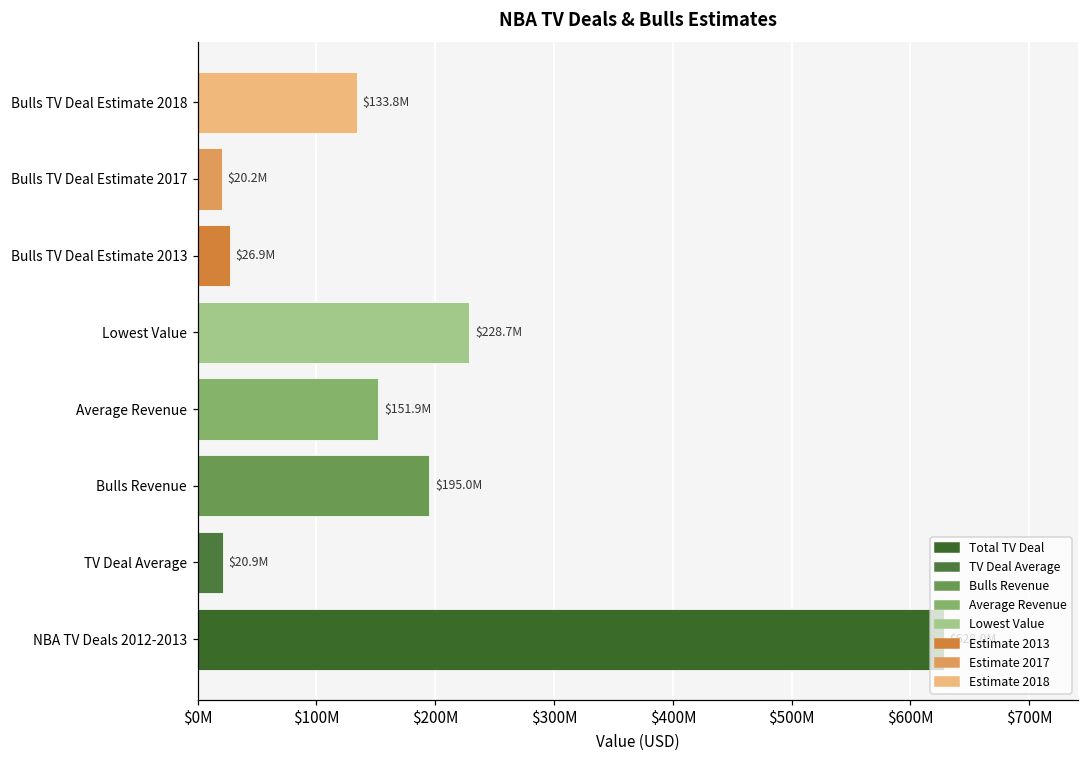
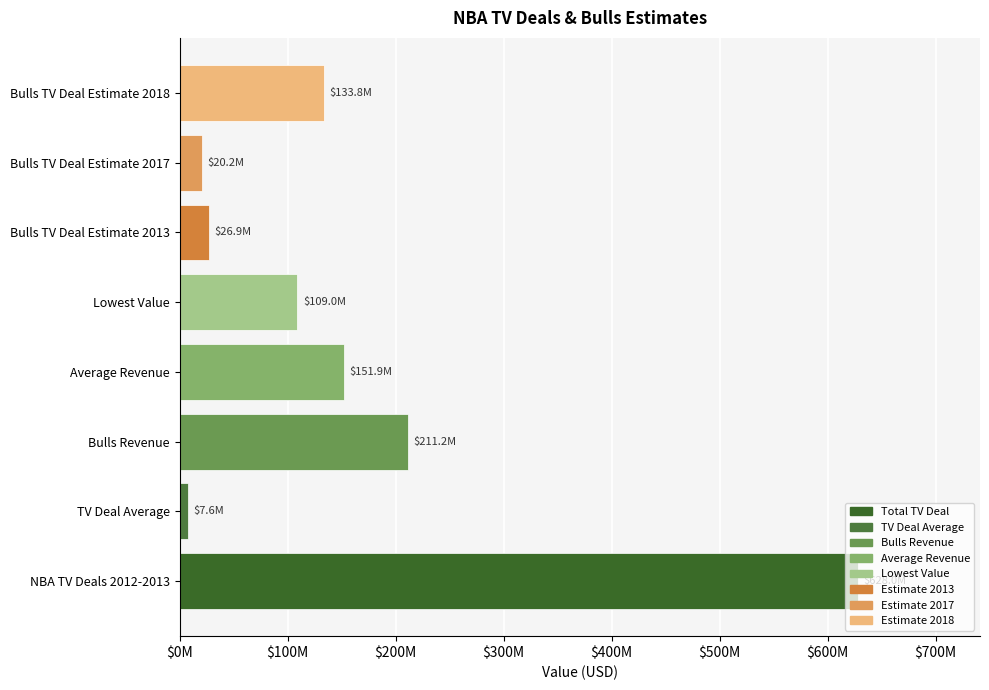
  {
    "Bulls TV Deal Estimate 2018": "$133.8M",
    "Bulls TV Deal Estimate 2017": "$20.2M",
    "Bulls TV Deal Estimate 2013": "$26.9M",
-   "Lowest Value": "$228.7M",
+   "Lowest Value": "$109.0M",
    "Average Revenue": "$151.9M",
-   "Bulls Revenue": "$195.0M",
-   "TV Deal Average": "$20.9M"
+   "Bulls Revenue": "$211.2M",
+   "TV Deal Average": "$7.6M"
  }
